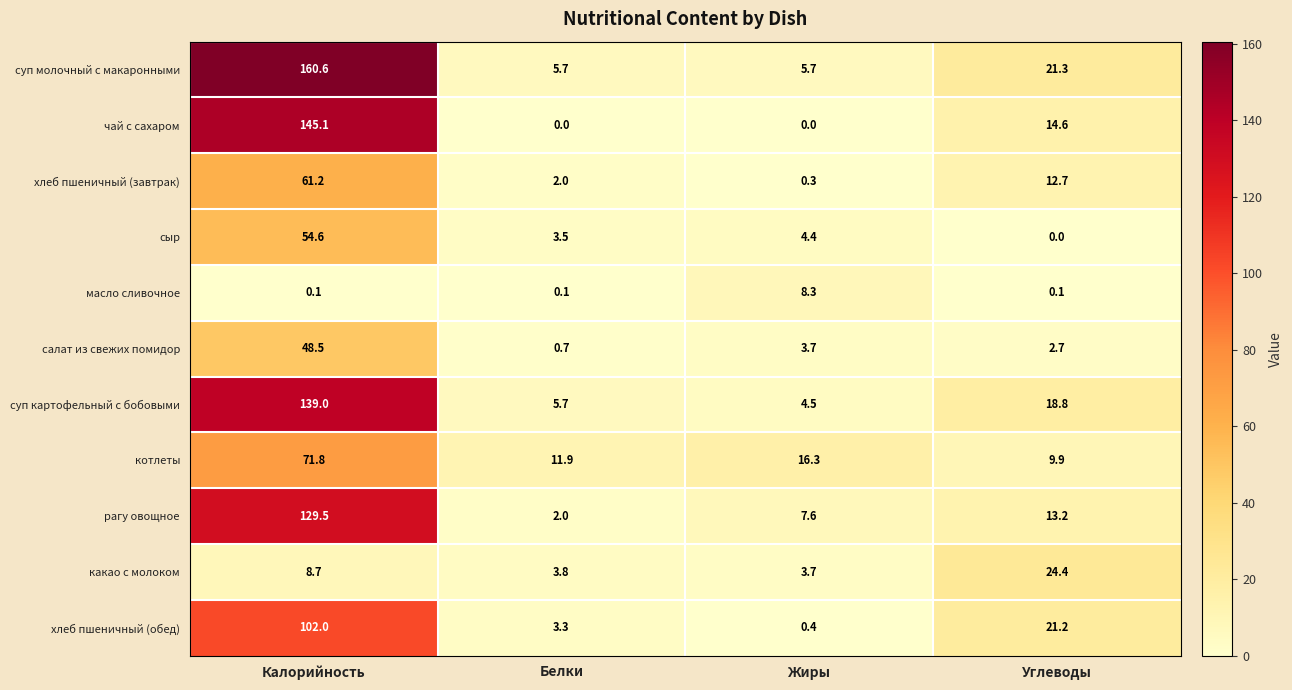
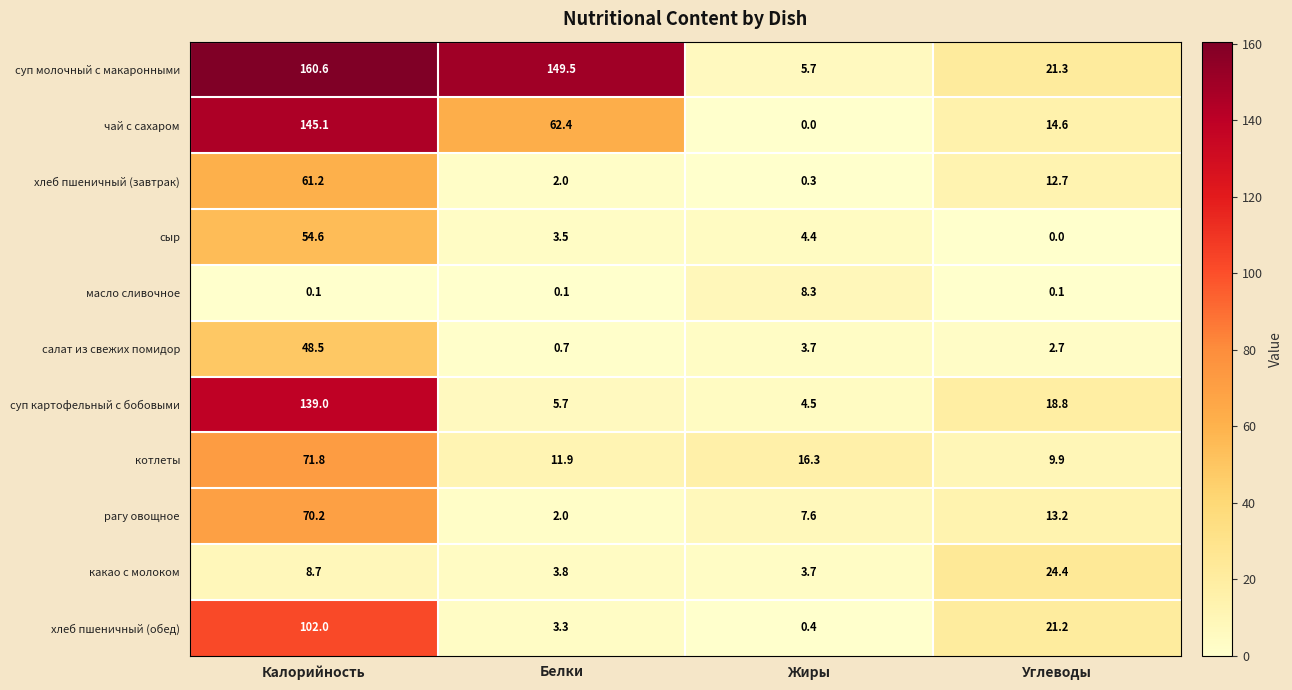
  {
    "суп молочный с макаронными": {
      "Калорийность": 160.6,
-     "Белки": 5.7,
+     "Белки": 149.5,
      "Жиры": 5.7,
      "Углеводы": 21.3
    },
    "чай с сахаром": {
      "Калорийность": 145.1,
-     "Белки": 0.0,
+     "Белки": 62.4,
      "Жиры": 0.0,
      "Углеводы": 14.6
    },
    "хлеб пшеничный (завтрак)": {
      "Калорийность": 61.2,
      "Белки": 2.0,
      "Жиры": 0.3,
      "Углеводы": 12.7
    },
    "сыр": {
      "Калорийность": 54.6,
      "Белки": 3.5,
      "Жиры": 4.4,
      "Углеводы": 0.0
    },
    "масло сливочное": {
      "Калорийность": 0.1,
      "Белки": 0.1,
      "Жиры": 8.3,
      "Углеводы": 0.1
    },
    "салат из свежих помидор": {
      "Калорийность": 48.5,
      "Белки": 0.7,
      "Жиры": 3.7,
      "Углеводы": 2.7
    },
    "суп картофельный с бобовыми": {
      "Калорийность": 139.0,
      "Белки": 5.7,
      "Жиры": 4.5,
      "Углеводы": 18.8
    },
    "котлеты": {
      "Калорийность": 71.8,
      "Белки": 11.9,
      "Жиры": 16.3,
      "Углеводы": 9.9
    },
    "рагу овощное": {
-     "Калорийность": 129.5,
+     "Калорийность": 70.2,
      "Белки": 2.0,
      "Жиры": 7.6,
      "Углеводы": 13.2
    },
    "какао с молоком": {
      "Калорийность": 8.7,
      "Белки": 3.8,
      "Жиры": 3.7,
      "Углеводы": 24.4
    },
    "хлеб пшеничный (обед)": {
      "Калорийность": 102.0,
      "Белки": 3.3,
      "Жиры": 0.4,
      "Углеводы": 21.2
    }
  }
